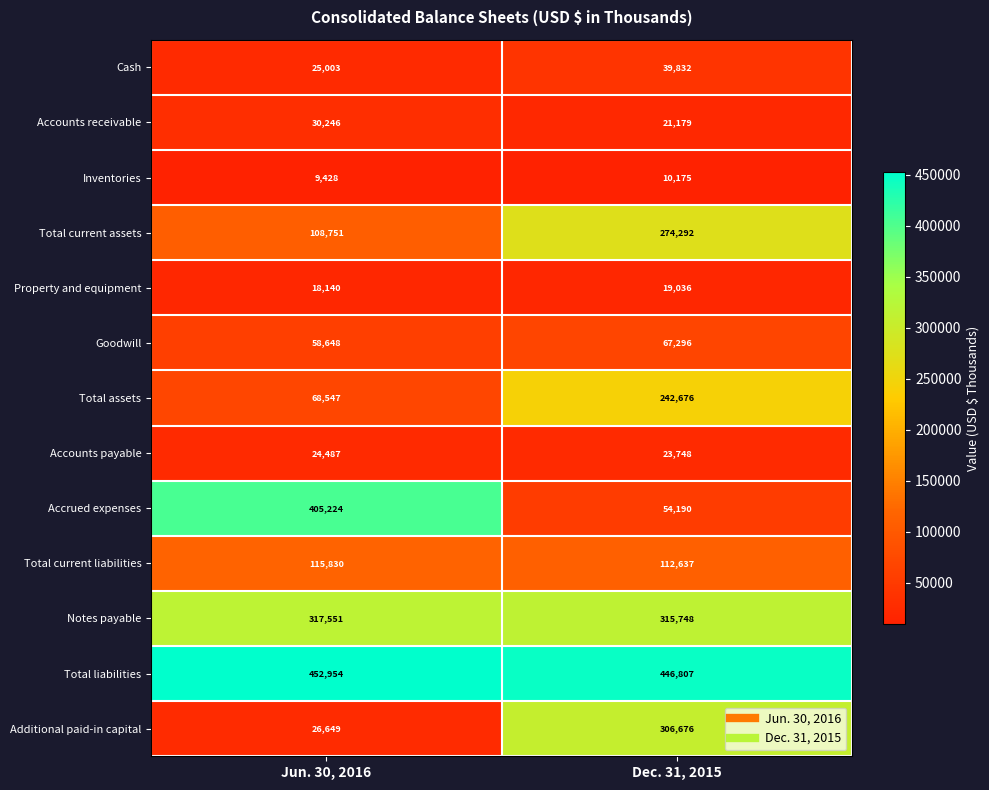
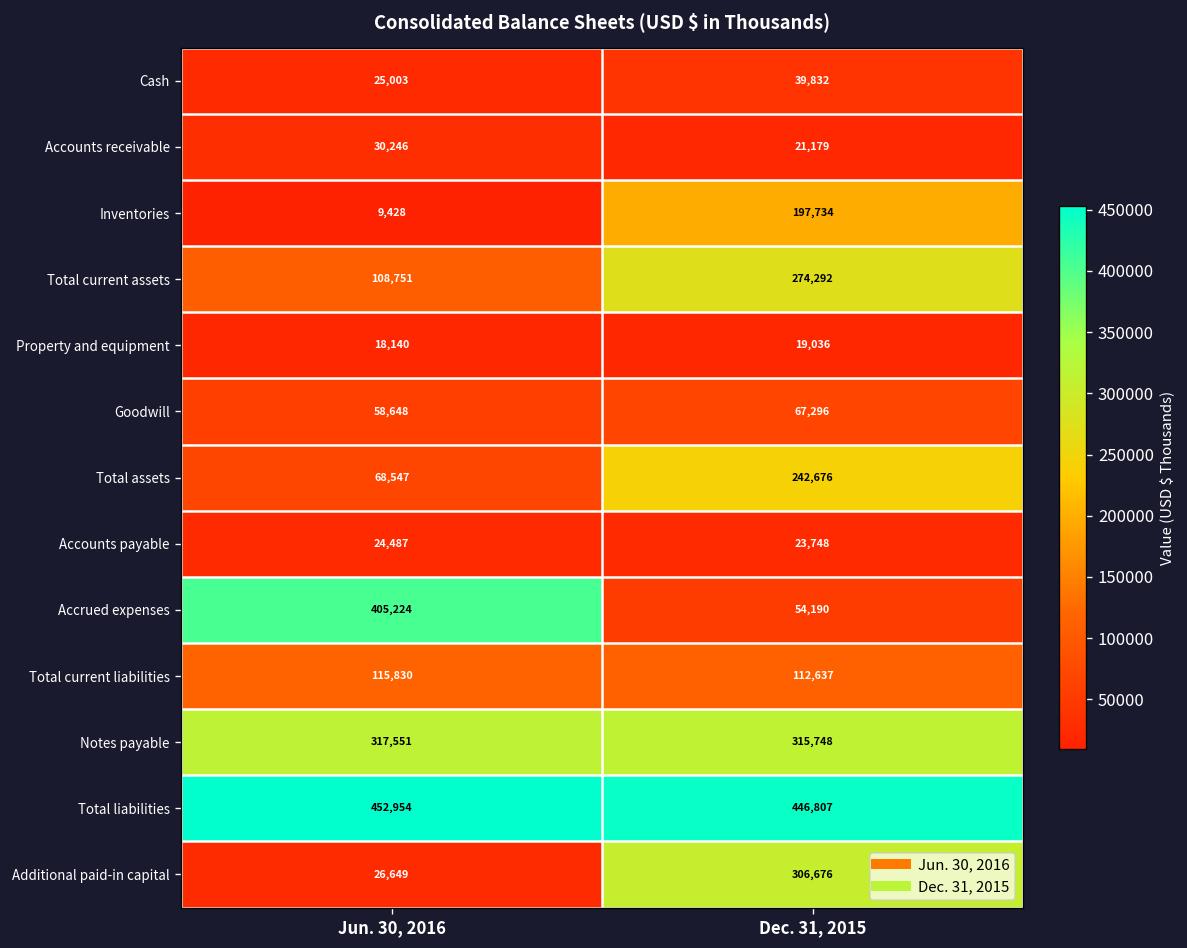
  {
    "Cash": {
      "Jun. 30, 2016": "25,003",
      "Dec. 31, 2015": "39,832"
    },
    "Accounts receivable": {
      "Jun. 30, 2016": "30,246",
      "Dec. 31, 2015": "21,179"
    },
    "Inventories": {
      "Jun. 30, 2016": "9,428",
-     "Dec. 31, 2015": "10,175"
+     "Dec. 31, 2015": "197,734"
    },
    "Total current assets": {
      "Jun. 30, 2016": "108,751",
      "Dec. 31, 2015": "274,292"
    },
    "Property and equipment": {
      "Jun. 30, 2016": "18,140",
      "Dec. 31, 2015": "19,036"
    },
    "Goodwill": {
      "Jun. 30, 2016": "58,648",
      "Dec. 31, 2015": "67,296"
    },
    "Total assets": {
      "Jun. 30, 2016": "68,547",
      "Dec. 31, 2015": "242,676"
    },
    "Accounts payable": {
      "Jun. 30, 2016": "24,487",
      "Dec. 31, 2015": "23,748"
    },
    "Accrued expenses": {
      "Jun. 30, 2016": "405,224",
      "Dec. 31, 2015": "54,190"
    },
    "Total current liabilities": {
      "Jun. 30, 2016": "115,830",
      "Dec. 31, 2015": "112,637"
    },
    "Notes payable": {
      "Jun. 30, 2016": "317,551",
      "Dec. 31, 2015": "315,748"
    },
    "Total liabilities": {
      "Jun. 30, 2016": "452,954",
      "Dec. 31, 2015": "446,807"
    },
    "Additional paid-in capital": {
      "Jun. 30, 2016": "26,649",
      "Dec. 31, 2015": "306,676"
    }
  }
